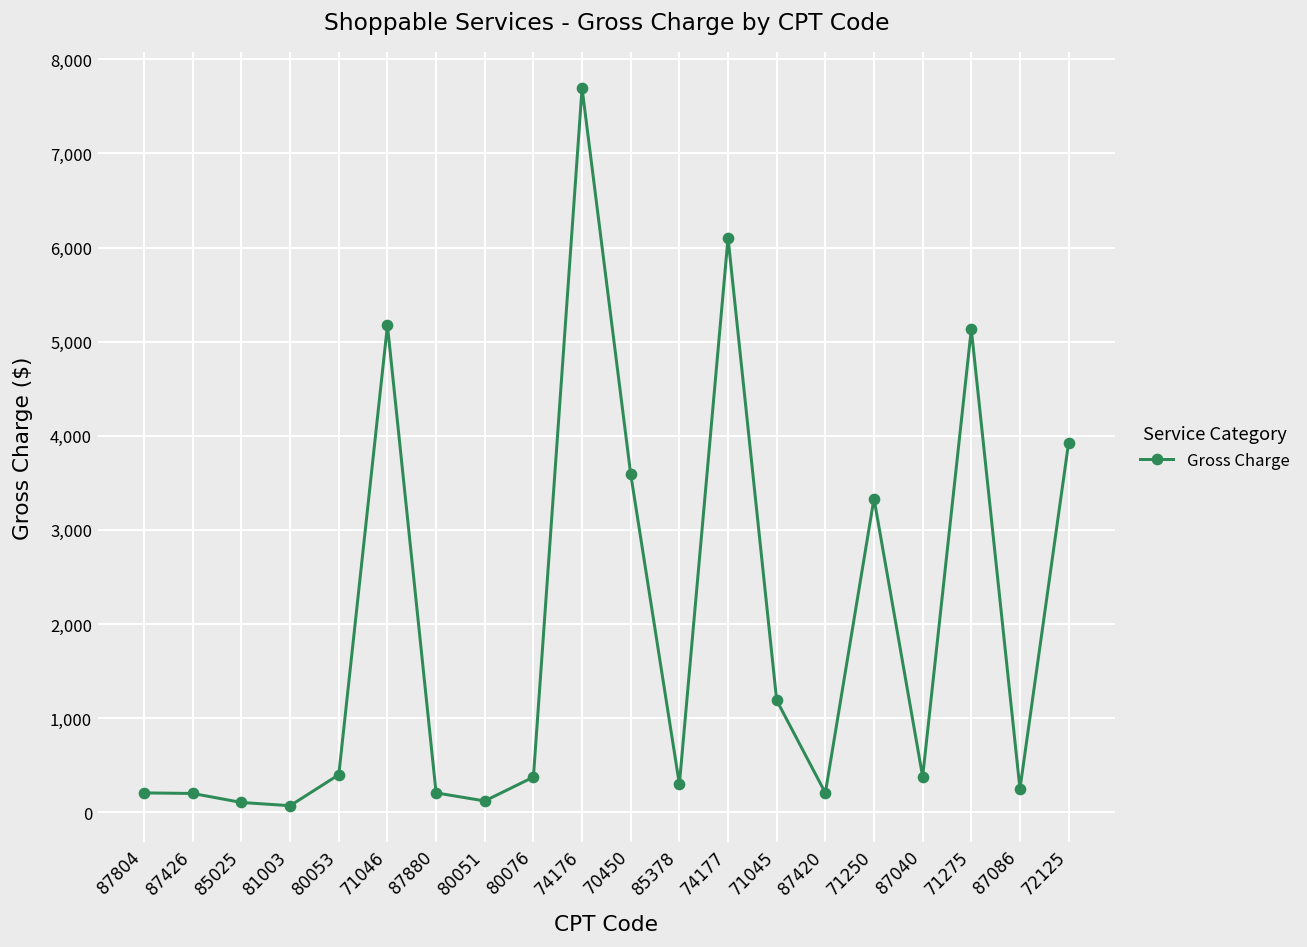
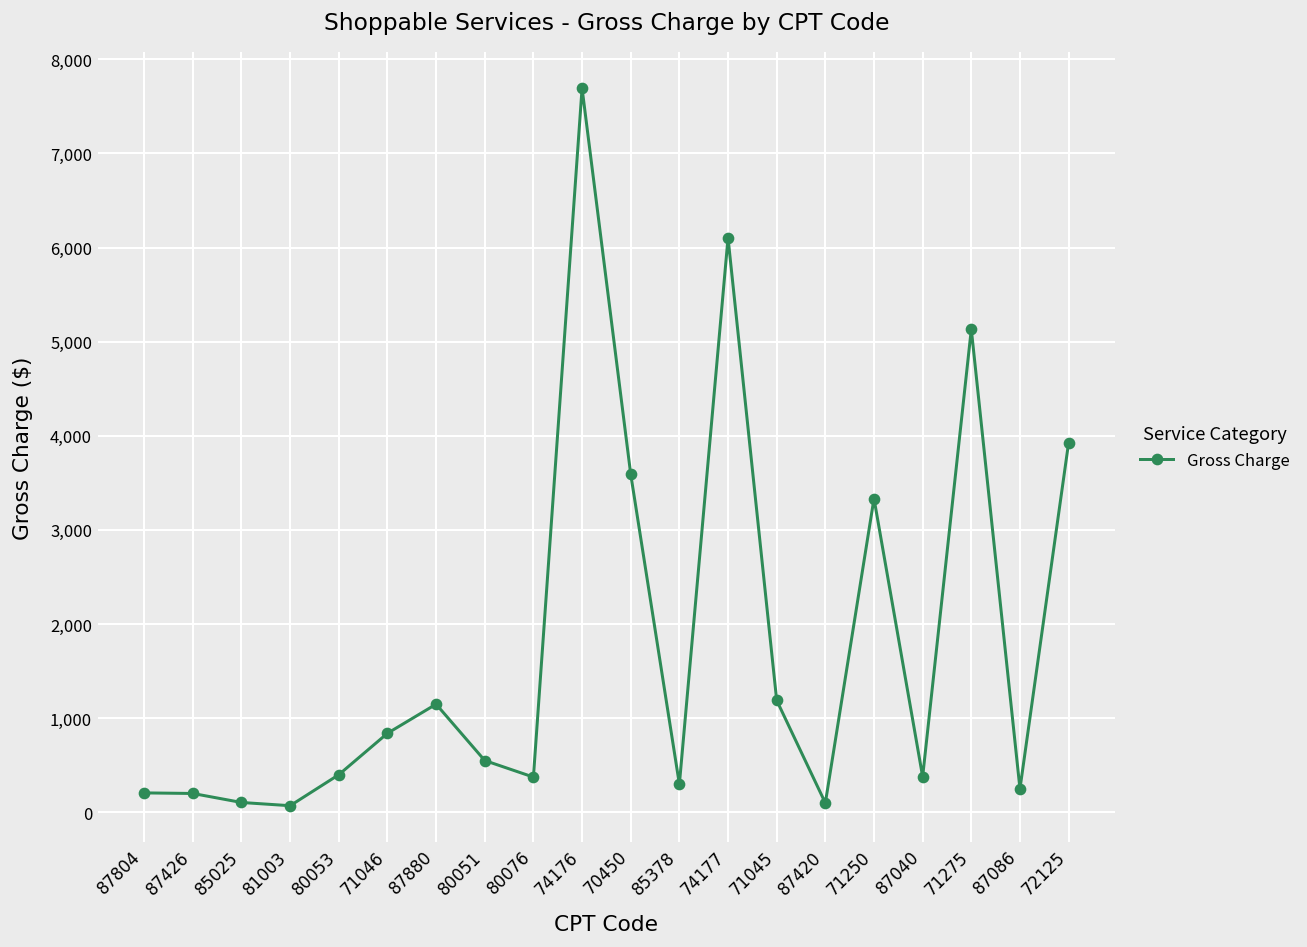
  {
    "87804": "200",
    "87426": "200",
    "85025": "100",
    "81003": "100",
    "80053": "400",
-   "71046": "5,200",
-   "87880": "200",
-   "80051": "100",
+   "71046": "800",
+   "87880": "1,100",
+   "80051": "600",
    "80076": "400",
    "74176": "7,700",
    "70450": "3,600",
    "85378": "300",
    "74177": "6,100",
    "71045": "1,200",
-   "87420": "200",
+   "87420": "100",
    "71250": "3,300",
    "87040": "400",
    "71275": "5,100",
    "87086": "200",
    "72125": "3,900"
  }
